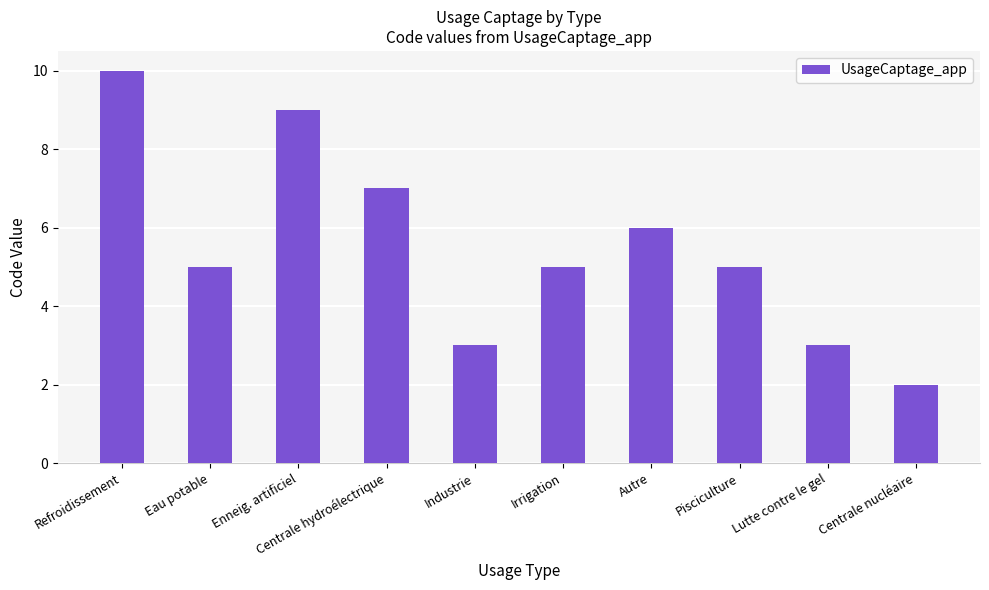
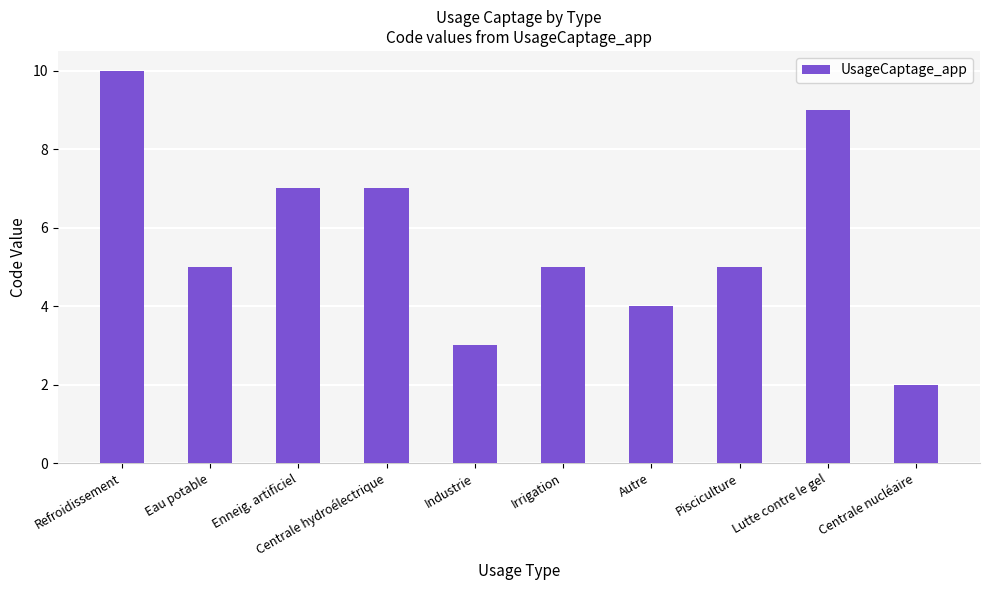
  {
    "Refroidissement": 10,
    "Eau potable": 5,
-   "Enneig. artificiel": 9,
+   "Enneig. artificiel": 7,
    "Centrale hydroélectrique": 7,
    "Industrie": 3,
    "Irrigation": 5,
-   "Autre": 6,
+   "Autre": 4,
    "Pisciculture": 5,
-   "Lutte contre le gel": 3,
+   "Lutte contre le gel": 9,
    "Centrale nucléaire": 2
  }
